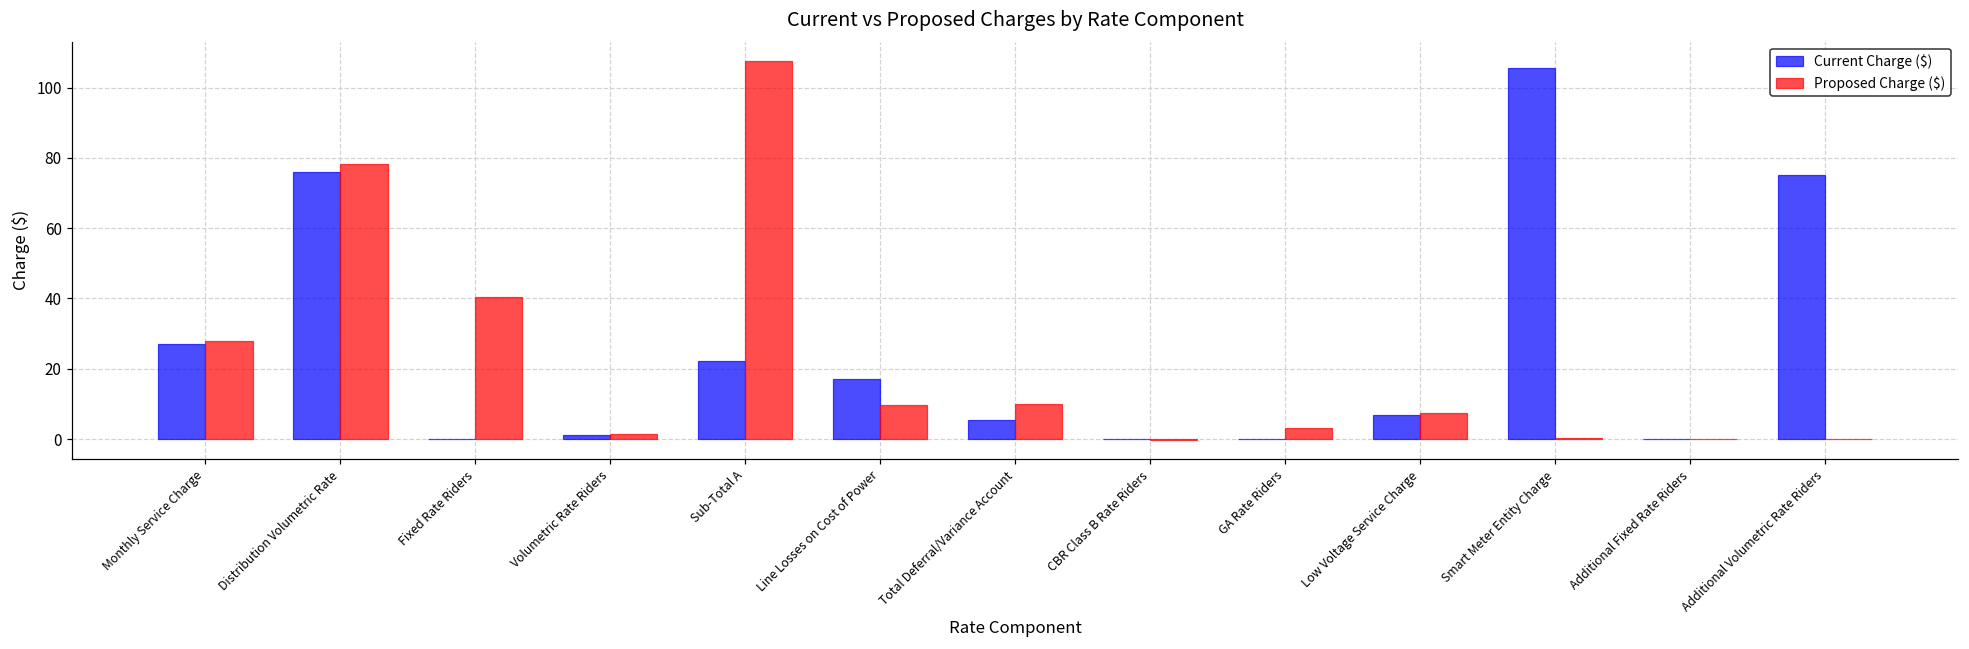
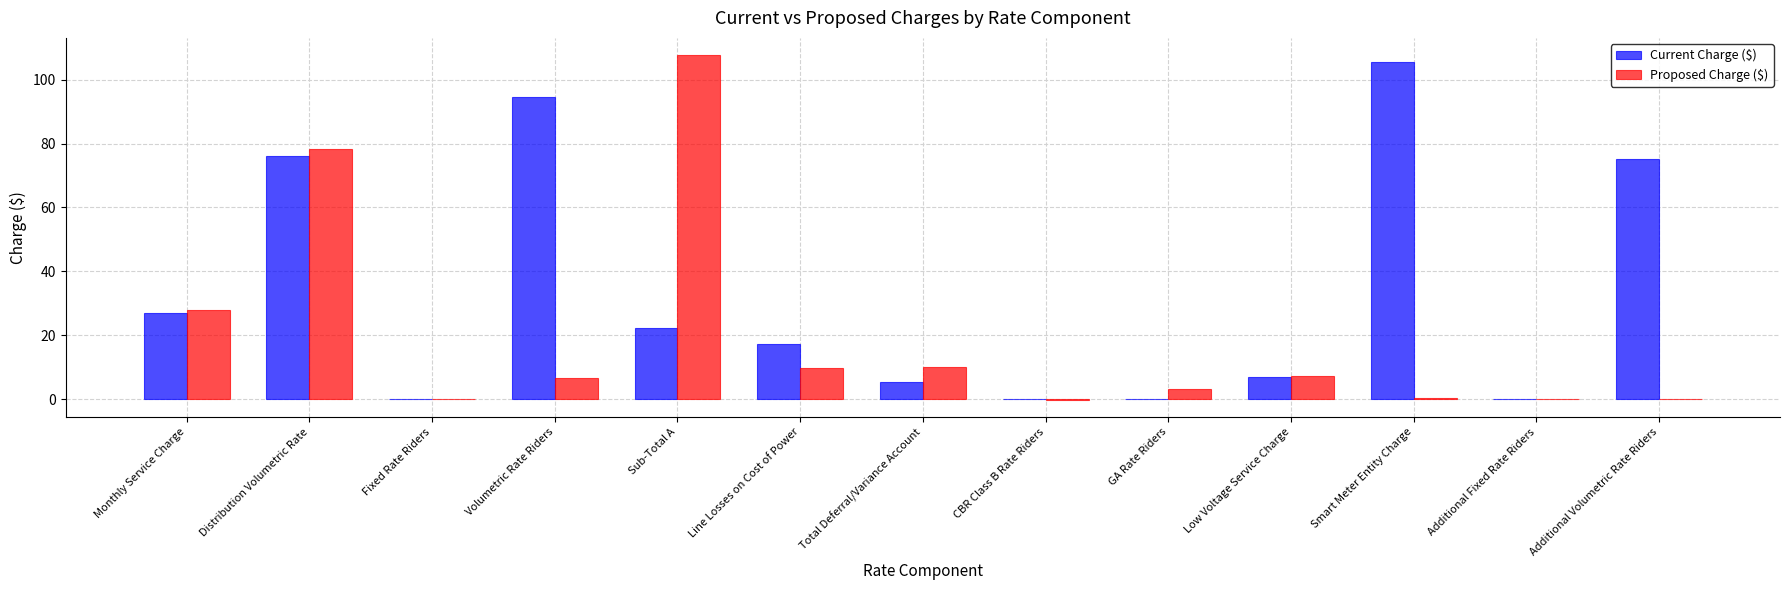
  {
    "Current Charge ($)": {
      "Monthly Service Charge": 27,
      "Distribution Volumetric Rate": 76,
      "Fixed Rate Riders": 0,
-     "Volumetric Rate Riders": 1,
+     "Volumetric Rate Riders": 95,
      "Sub-Total A": 22,
      "Line Losses on Cost of Power": 17,
      "Total Deferral/Variance Account": 5,
      "CBR Class B Rate Riders": 0,
      "GA Rate Riders": 0,
      "Low Voltage Service Charge": 7,
      "Smart Meter Entity Charge": 105,
      "Additional Fixed Rate Riders": 0,
      "Additional Volumetric Rate Riders": 75
    },
    "Proposed Charge ($)": {
      "Monthly Service Charge": 28,
      "Distribution Volumetric Rate": 78,
-     "Fixed Rate Riders": 40,
-     "Volumetric Rate Riders": 1,
+     "Fixed Rate Riders": 0,
+     "Volumetric Rate Riders": 7,
      "Sub-Total A": 108,
      "Line Losses on Cost of Power": 10,
      "Total Deferral/Variance Account": 10,
      "GA Rate Riders": 3,
      "Low Voltage Service Charge": 7,
      "Additional Fixed Rate Riders": 0,
      "Additional Volumetric Rate Riders": 0
    }
  }
